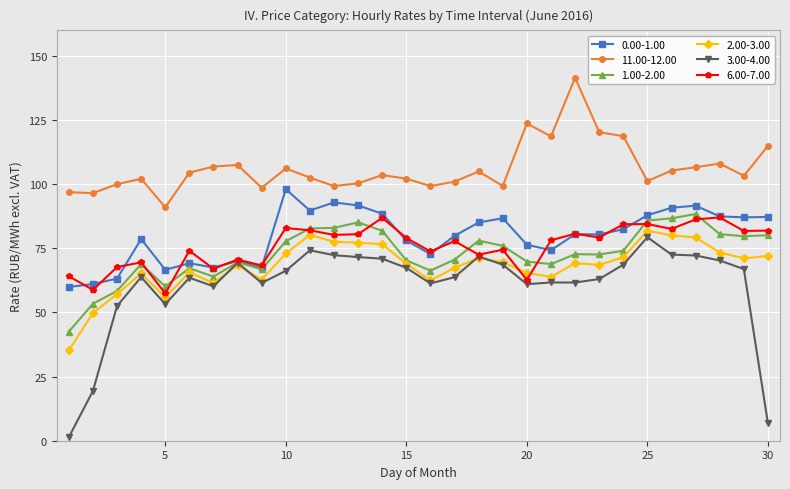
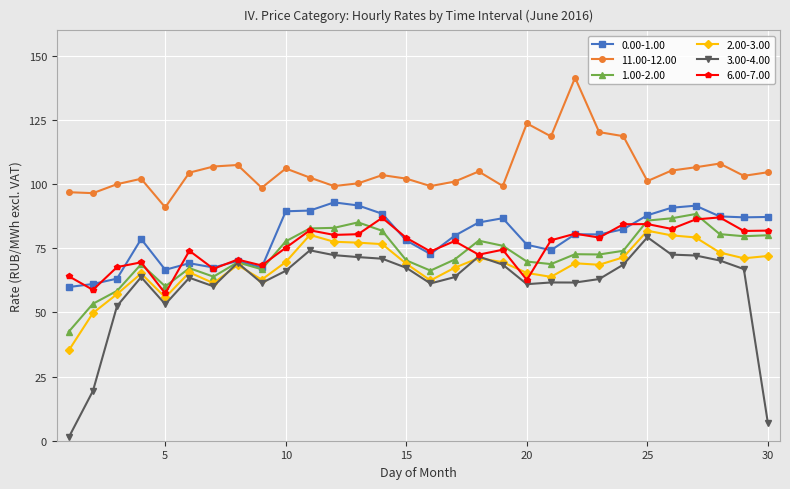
  {
    "0.00-1.00": {
      "5": 67,
-     "10": 98,
+     "10": 89,
      "15": 78,
      "20": 76,
      "25": 88,
      "30": 87
    },
    "11.00-12.00": {
      "5": 91,
      "10": 106,
      "15": 102,
      "20": 124,
      "25": 101,
-     "30": 115
+     "30": 105
    },
    "1.00-2.00": {
      "5": 60,
      "10": 78,
      "15": 70,
      "20": 70,
      "25": 86,
      "30": 80
    },
    "2.00-3.00": {
      "5": 56,
-     "10": 73,
+     "10": 70,
      "15": 69,
      "20": 65,
      "25": 82,
      "30": 72
    },
    "3.00-4.00": {
      "5": 53,
      "10": 66,
      "15": 67,
      "20": 61,
      "25": 79,
      "30": 7
    },
    "6.00-7.00": {
      "5": 57,
-     "10": 83,
+     "10": 75,
      "15": 79,
      "20": 63,
      "25": 84,
      "30": 82
    }
  }
